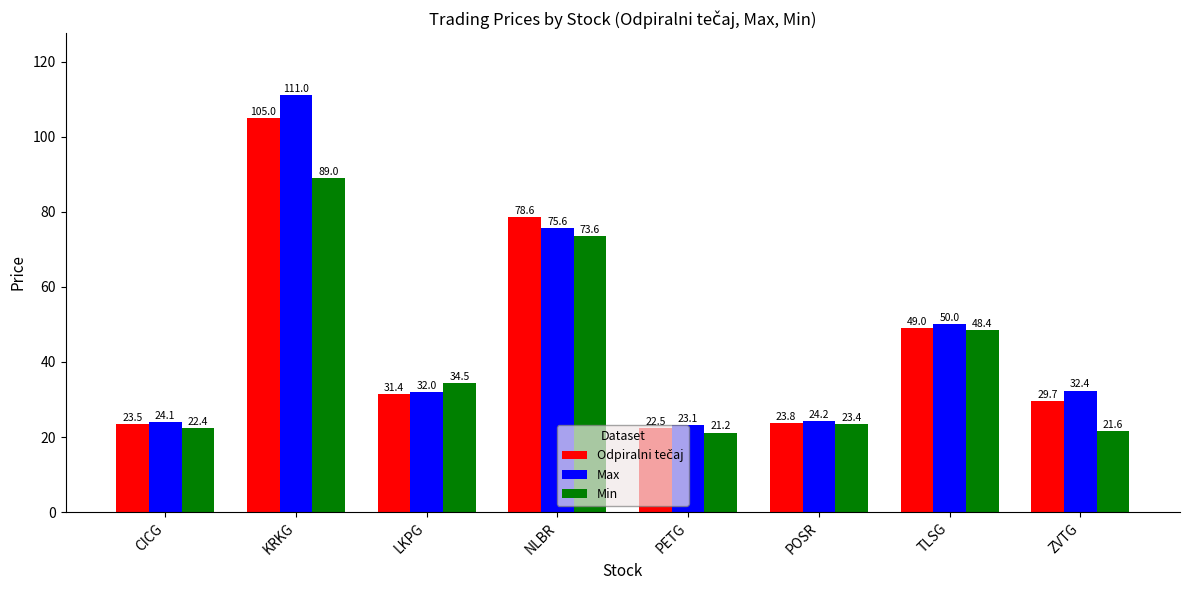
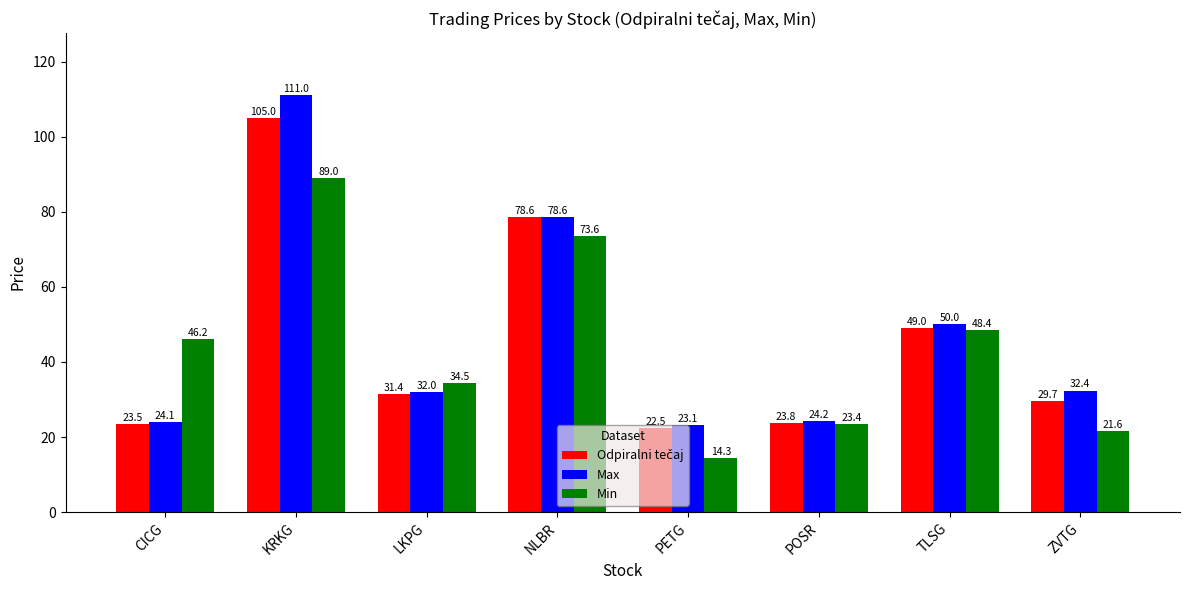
  {
    "Odpiralni tečaj": {
      "CICG": 23.5,
      "KRKG": 105.0,
      "LKPG": 31.4,
      "NLBR": 78.6,
      "POSR": 23.8,
      "TLSG": 49.0,
      "ZVTG": 29.7
    },
    "Max": {
      "CICG": 24.1,
      "KRKG": 111.0,
      "LKPG": 32.0,
-     "NLBR": 75.6,
+     "NLBR": 78.6,
      "POSR": 24.2,
      "TLSG": 50.0,
      "ZVTG": 32.4
    },
    "Min": {
-     "CICG": 22.4,
+     "CICG": 46.2,
      "KRKG": 89.0,
      "LKPG": 34.5,
      "NLBR": 73.6,
-     "PETG": 21.2,
+     "PETG": 14.3,
      "POSR": 23.4,
      "TLSG": 48.4,
      "ZVTG": 21.6
    }
  }
